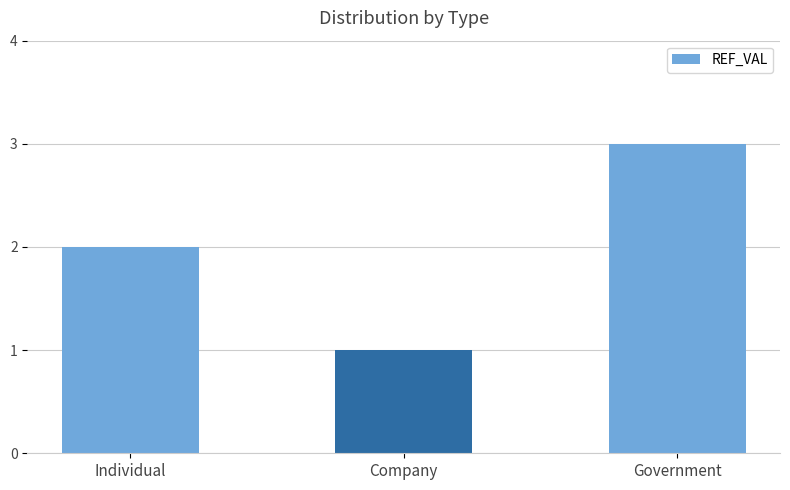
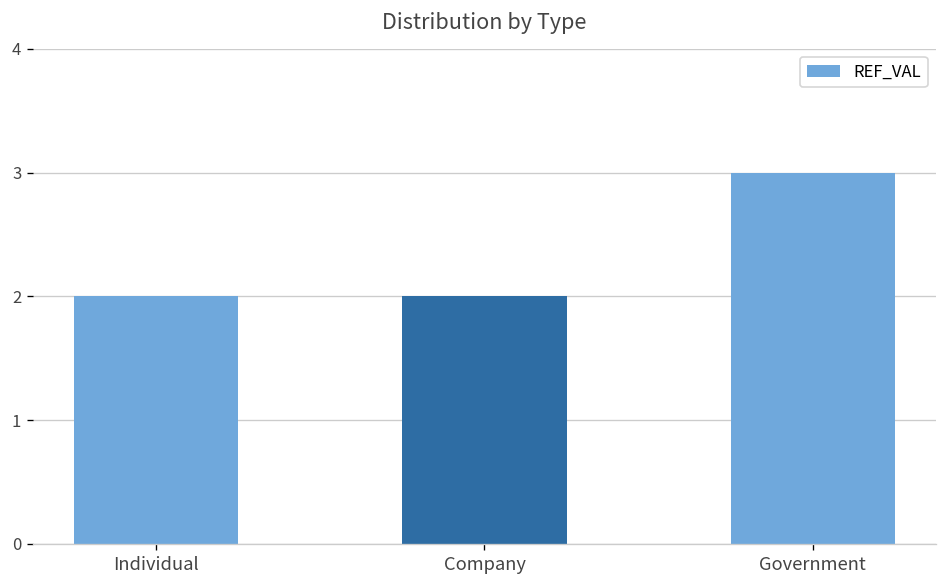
  {
    "Individual": 2,
-   "Company": 1,
+   "Company": 2,
    "Government": 3
  }
